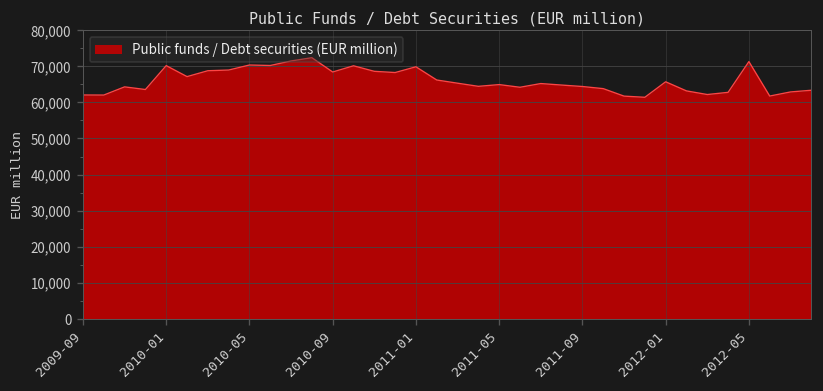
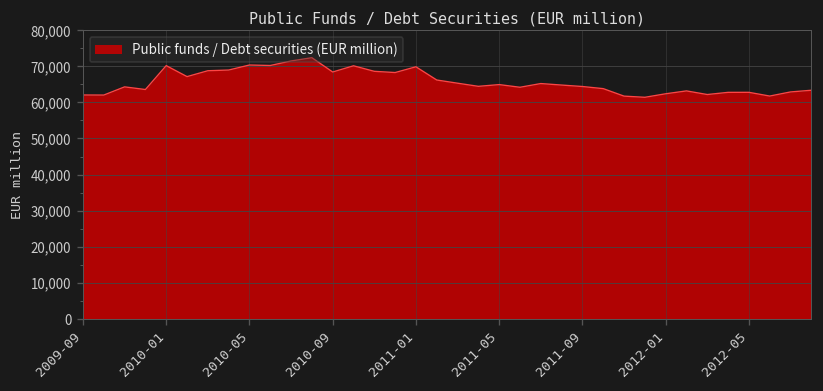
  {
    "2009-09": "62,000",
    "2010-01": "70,000",
    "2010-05": "70,000",
    "2010-09": "68,000",
    "2011-01": "70,000",
    "2011-05": "65,000",
    "2011-09": "64,000",
-   "2012-01": "66,000",
-   "2012-05": "71,000"
+   "2012-01": "62,000",
+   "2012-05": "63,000"
  }
